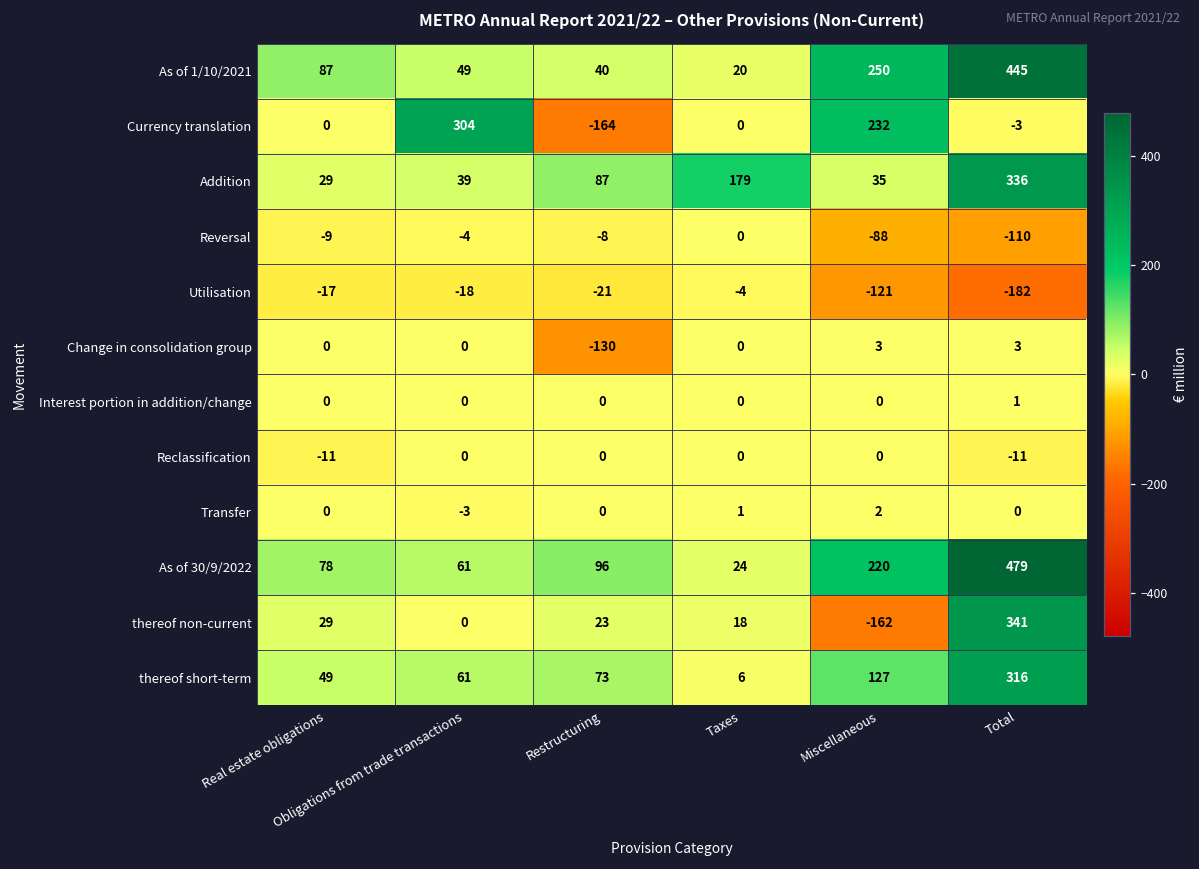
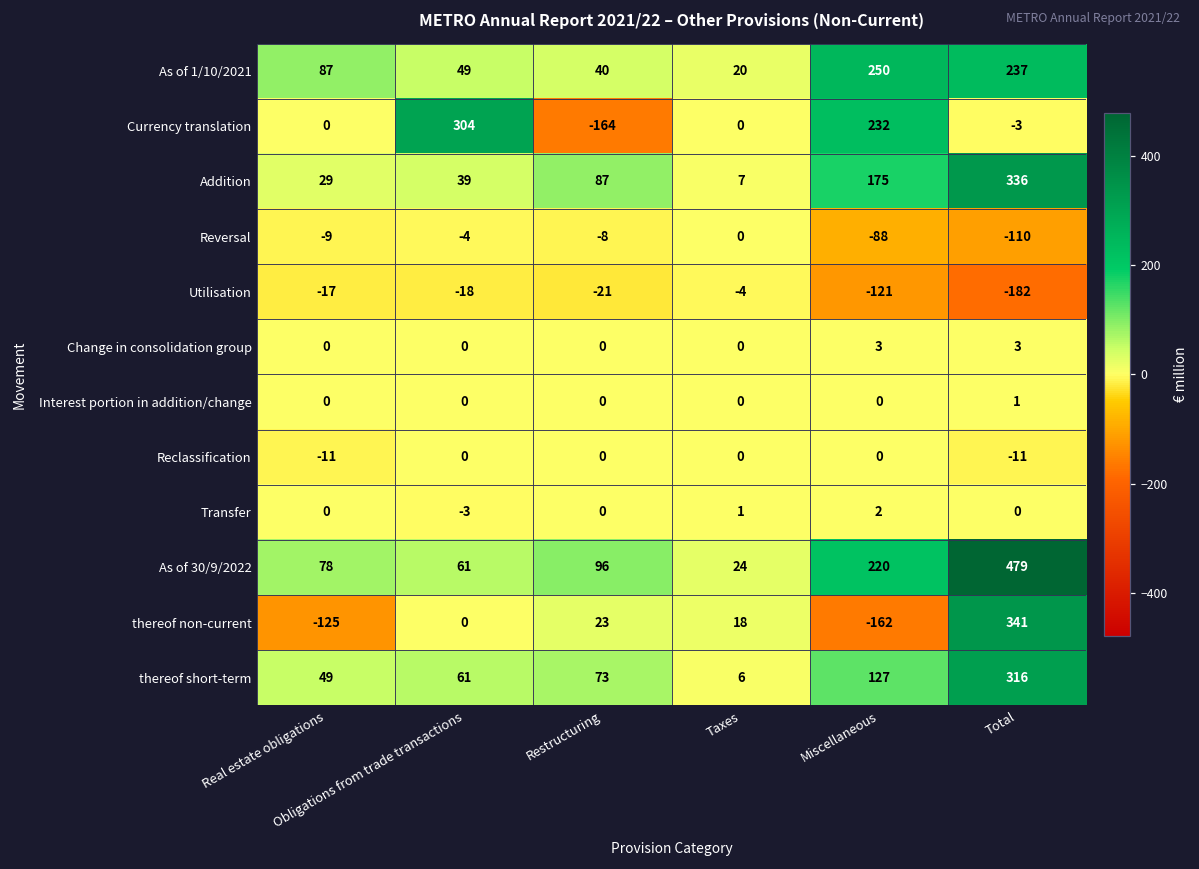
  {
    "As of 1/10/2021": {
      "Real estate obligations": 87,
      "Obligations from trade transactions": 49,
      "Restructuring": 40,
      "Taxes": 20,
      "Miscellaneous": 250,
-     "Total": 445
+     "Total": 237
    },
    "Currency translation": {
      "Real estate obligations": 0,
      "Obligations from trade transactions": 304,
      "Restructuring": -164,
      "Taxes": 0,
      "Miscellaneous": 232,
      "Total": -3
    },
    "Addition": {
      "Real estate obligations": 29,
      "Obligations from trade transactions": 39,
      "Restructuring": 87,
-     "Taxes": 179,
-     "Miscellaneous": 35,
+     "Taxes": 7,
+     "Miscellaneous": 175,
      "Total": 336
    },
    "Reversal": {
      "Real estate obligations": -9,
      "Obligations from trade transactions": -4,
      "Restructuring": -8,
      "Taxes": 0,
      "Miscellaneous": -88,
      "Total": -110
    },
    "Utilisation": {
      "Real estate obligations": -17,
      "Obligations from trade transactions": -18,
      "Restructuring": -21,
      "Taxes": -4,
      "Miscellaneous": -121,
      "Total": -182
    },
    "Change in consolidation group": {
      "Real estate obligations": 0,
      "Obligations from trade transactions": 0,
-     "Restructuring": -130,
+     "Restructuring": 0,
      "Taxes": 0,
      "Miscellaneous": 3,
      "Total": 3
    },
    "Interest portion in addition/change": {
      "Real estate obligations": 0,
      "Obligations from trade transactions": 0,
      "Restructuring": 0,
      "Taxes": 0,
      "Miscellaneous": 0,
      "Total": 1
    },
    "Reclassification": {
      "Real estate obligations": -11,
      "Obligations from trade transactions": 0,
      "Restructuring": 0,
      "Taxes": 0,
      "Miscellaneous": 0,
      "Total": -11
    },
    "Transfer": {
      "Real estate obligations": 0,
      "Obligations from trade transactions": -3,
      "Restructuring": 0,
      "Taxes": 1,
      "Miscellaneous": 2,
      "Total": 0
    },
    "As of 30/9/2022": {
      "Real estate obligations": 78,
      "Obligations from trade transactions": 61,
      "Restructuring": 96,
      "Taxes": 24,
      "Miscellaneous": 220,
      "Total": 479
    },
    "thereof non-current": {
-     "Real estate obligations": 29,
+     "Real estate obligations": -125,
      "Obligations from trade transactions": 0,
      "Restructuring": 23,
      "Taxes": 18,
      "Miscellaneous": -162,
      "Total": 341
    },
    "thereof short-term": {
      "Real estate obligations": 49,
      "Obligations from trade transactions": 61,
      "Restructuring": 73,
      "Taxes": 6,
      "Miscellaneous": 127,
      "Total": 316
    }
  }
